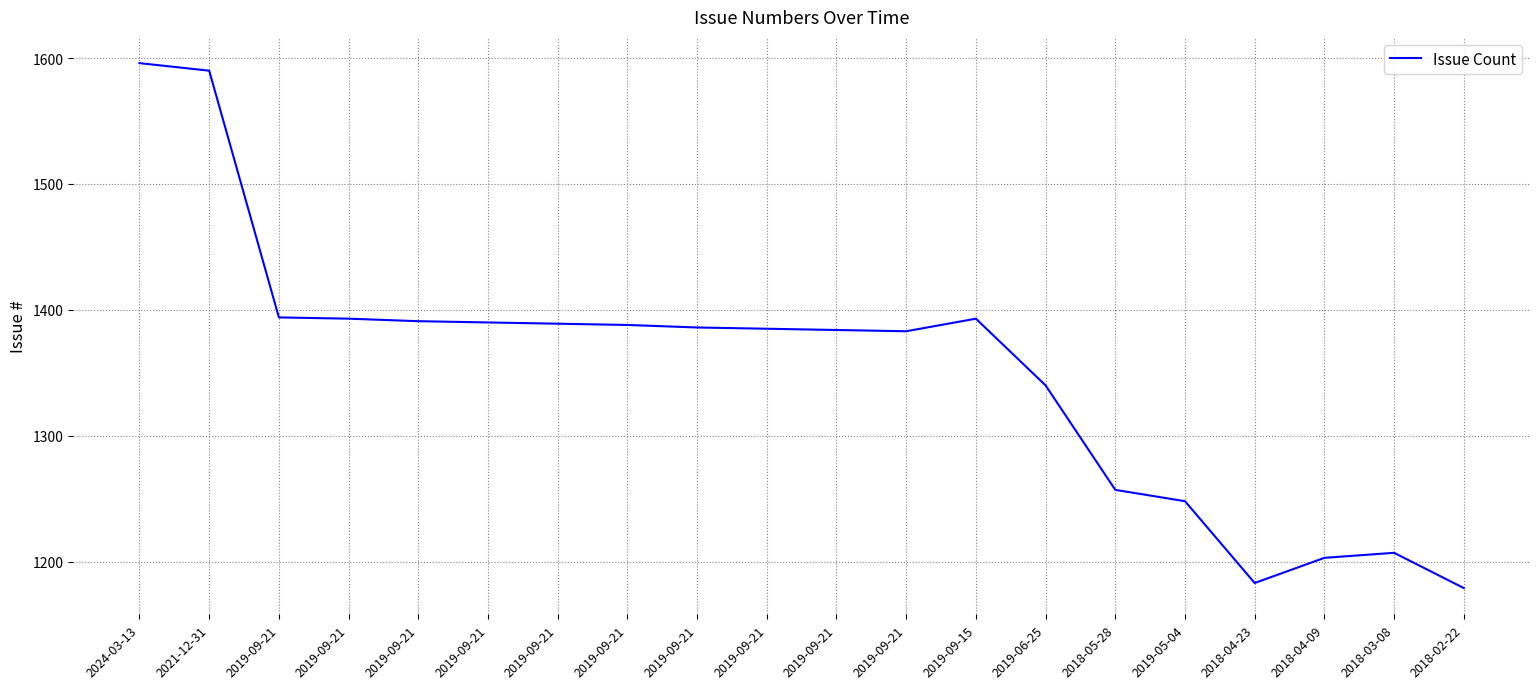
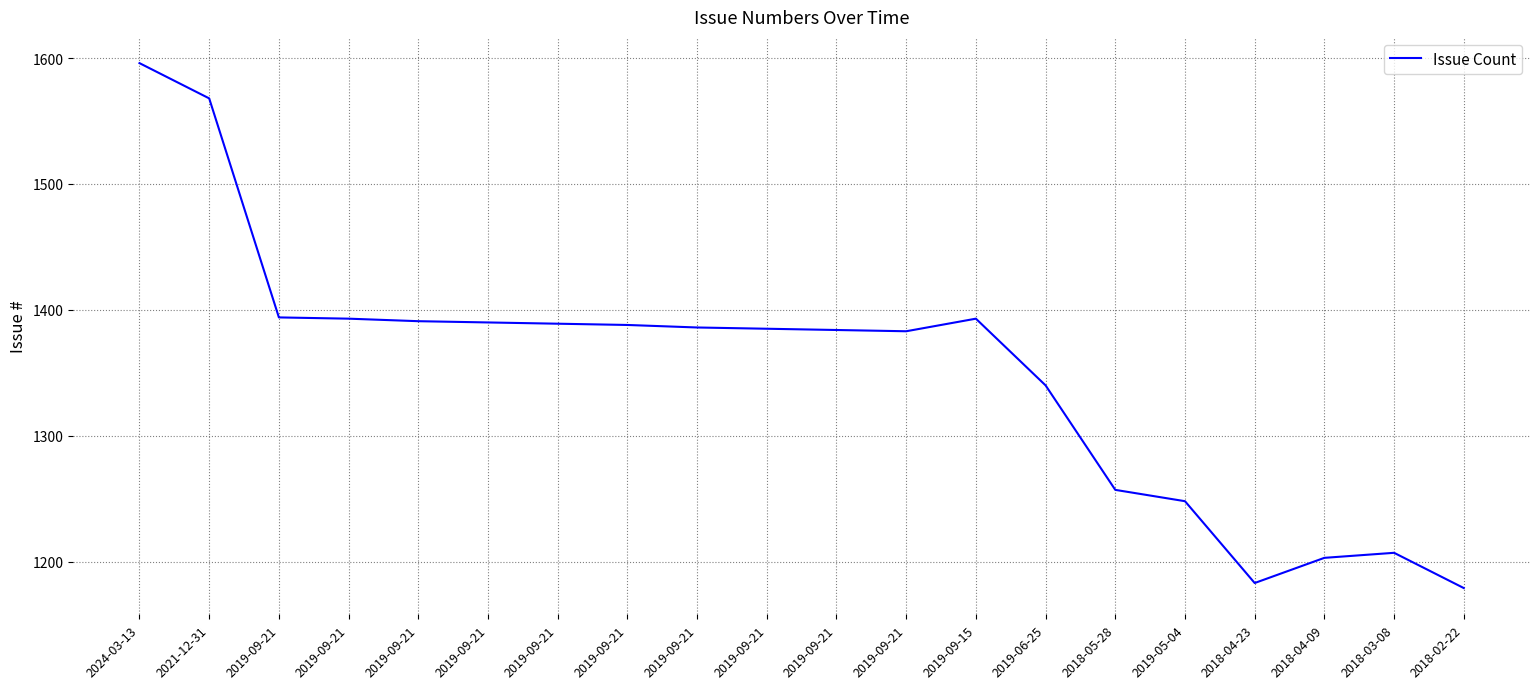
  {
    "2024-03-13": 1596,
-   "2021-12-31": 1590,
+   "2021-12-31": 1568,
    "2019-09-15": 1393,
    "2019-06-25": 1340,
    "2018-05-28": 1257,
    "2019-05-04": 1248,
    "2018-04-23": 1183,
    "2018-04-09": 1203,
    "2018-03-08": 1207,
    "2018-02-22": 1179
  }
